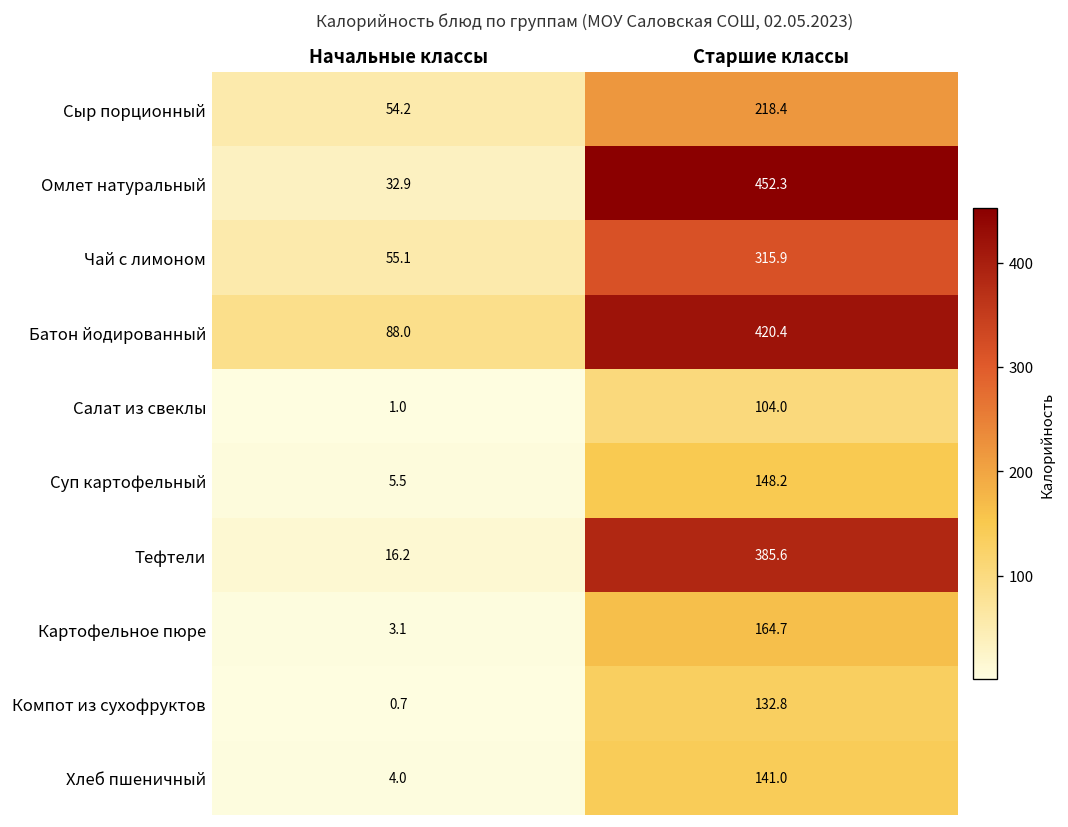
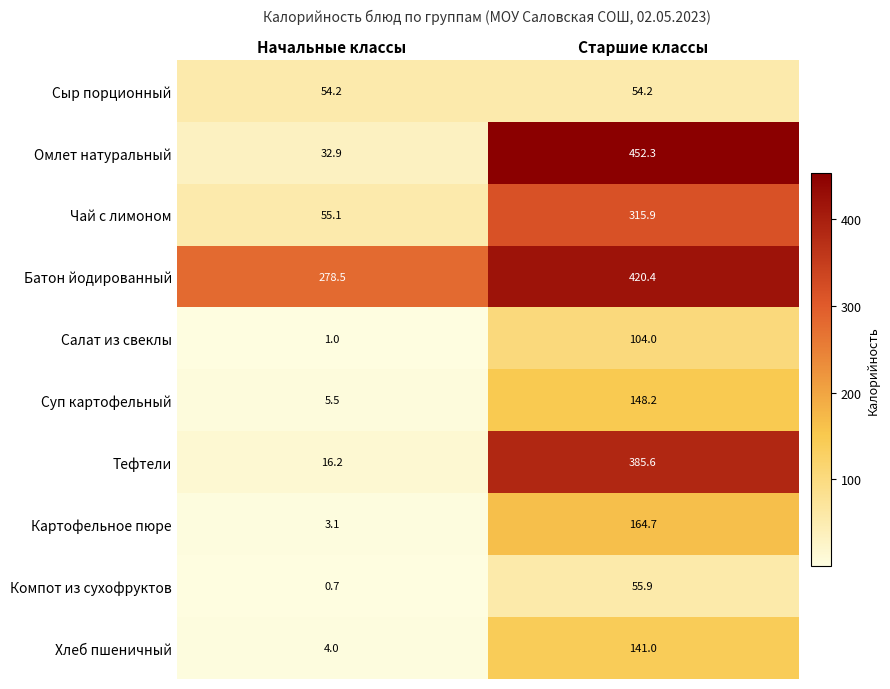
  {
    "Сыр порционный": {
      "Начальные классы": 54.2,
-     "Старшие классы": 218.4
+     "Старшие классы": 54.2
    },
    "Омлет натуральный": {
      "Начальные классы": 32.9,
      "Старшие классы": 452.3
    },
    "Чай с лимоном": {
      "Начальные классы": 55.1,
      "Старшие классы": 315.9
    },
    "Батон йодированный": {
-     "Начальные классы": 88.0,
+     "Начальные классы": 278.5,
      "Старшие классы": 420.4
    },
    "Салат из свеклы": {
      "Начальные классы": 1.0,
      "Старшие классы": 104.0
    },
    "Суп картофельный": {
      "Начальные классы": 5.5,
      "Старшие классы": 148.2
    },
    "Тефтели": {
      "Начальные классы": 16.2,
      "Старшие классы": 385.6
    },
    "Картофельное пюре": {
      "Начальные классы": 3.1,
      "Старшие классы": 164.7
    },
    "Компот из сухофруктов": {
      "Начальные классы": 0.7,
-     "Старшие классы": 132.8
+     "Старшие классы": 55.9
    },
    "Хлеб пшеничный": {
      "Начальные классы": 4.0,
      "Старшие классы": 141.0
    }
  }
